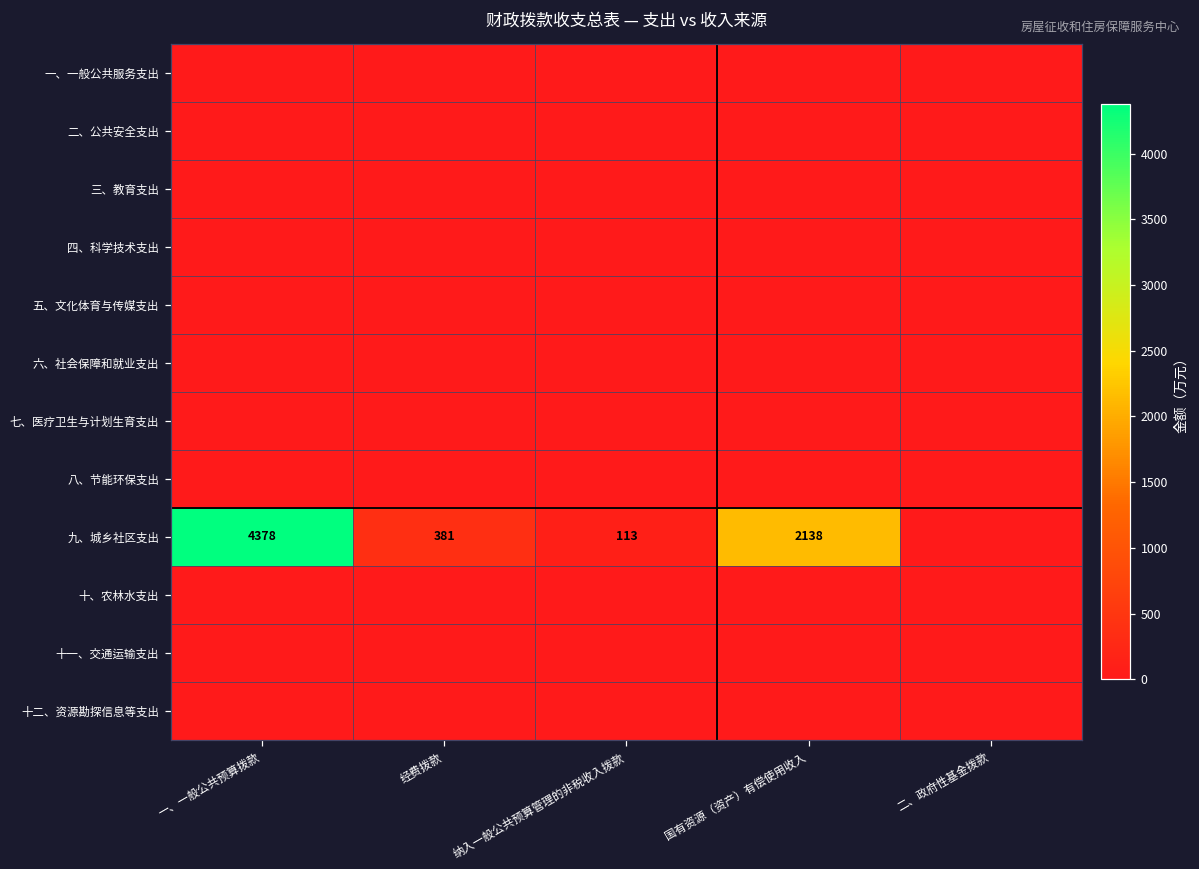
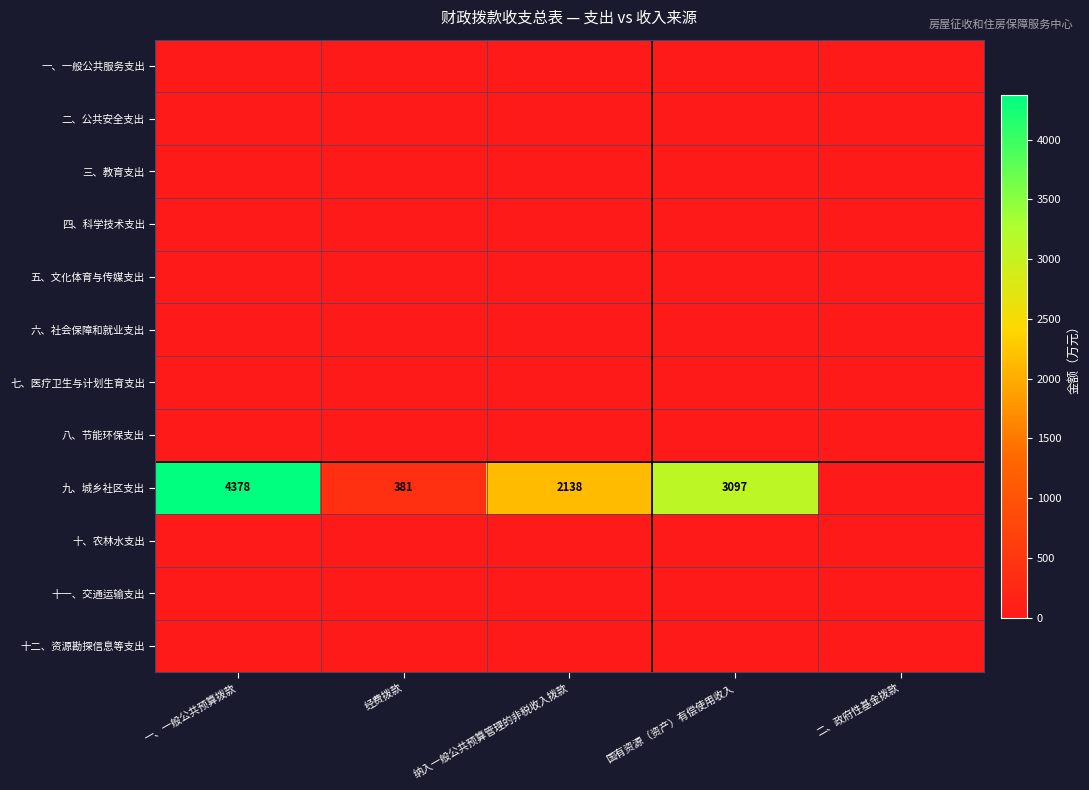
  {
    "九、城乡社区支出": {
      "一、一般公共预算拨款": 4378,
      "经费拨款": 381,
-     "纳入一般公共预算管理的非税收入拨款": 113,
-     "国有资源（资产）有偿使用收入": 2138
+     "纳入一般公共预算管理的非税收入拨款": 2138,
+     "国有资源（资产）有偿使用收入": 3097
    }
  }
